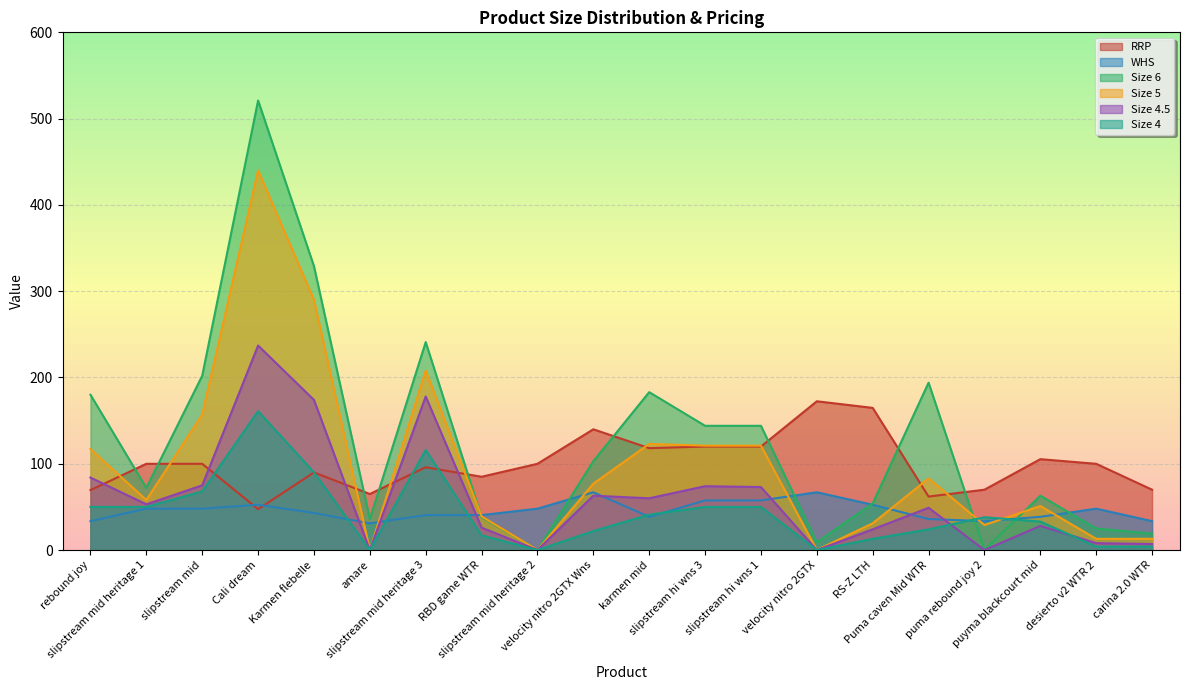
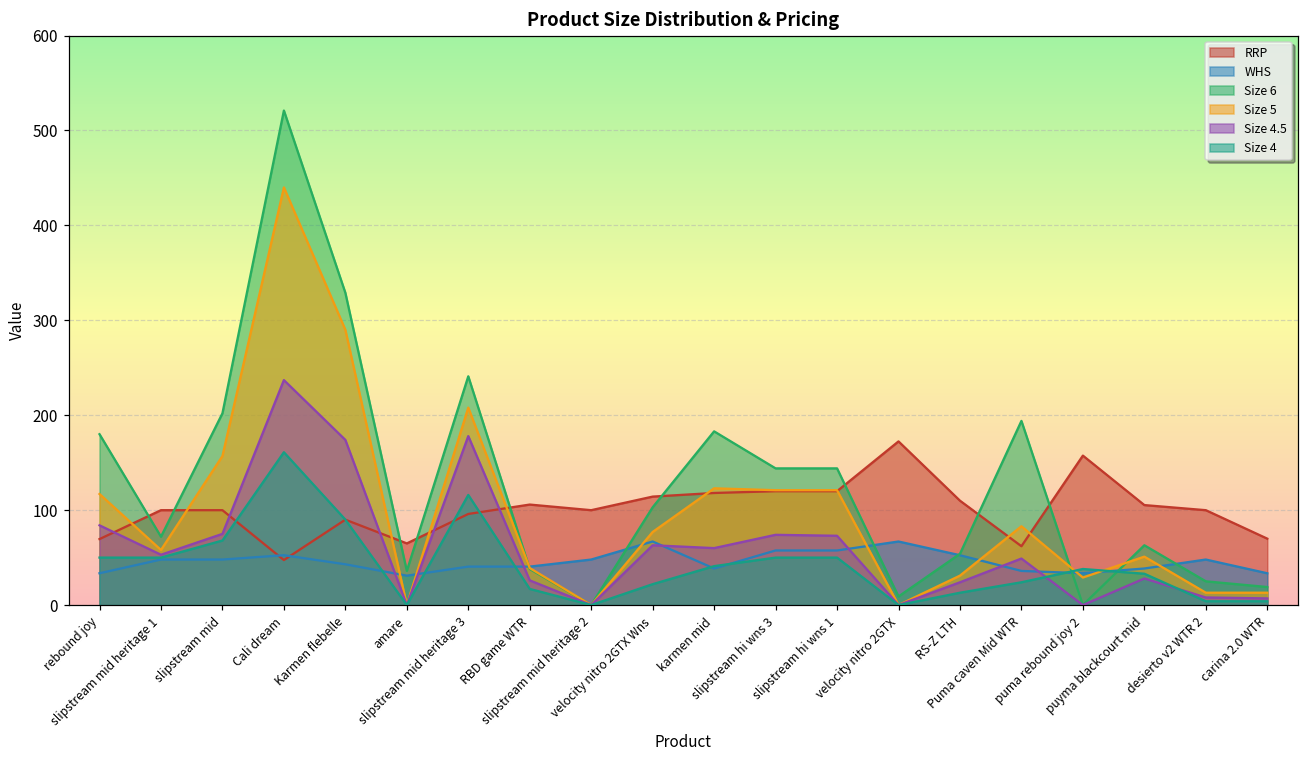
  {
    "RRP": {
      "rebound joy": 70,
      "slipstream mid heritage 1": 100,
      "slipstream mid": 100,
      "Cali dream": 50,
      "amare": 60,
      "slipstream mid heritage 3": 100,
-     "RBD game WTR": 80,
+     "RBD game WTR": 110,
      "slipstream mid heritage 2": 100,
-     "velocity nitro 2GTX Wns": 140,
+     "velocity nitro 2GTX Wns": 110,
      "karmen mid": 120,
      "velocity nitro 2GTX": 170,
-     "RS-Z LTH": 160,
+     "RS-Z LTH": 110,
      "Puma caven Mid WTR": 60,
-     "puma rebound joy 2": 70,
+     "puma rebound joy 2": 160,
      "puyma blackcourt mid": 110,
      "desierto v2 WTR 2": 100,
      "carina 2.0 WTR": 70
    },
    "Size 5": {
      "rebound joy": 120,
      "slipstream mid heritage 1": 60,
      "slipstream mid": 160,
      "Cali dream": 440,
      "Karmen flebelle": 290,
      "slipstream mid heritage 3": 210,
      "velocity nitro 2GTX Wns": 80,
      "karmen mid": 120,
      "RS-Z LTH": 30,
      "Puma caven Mid WTR": 80,
      "puma rebound joy 2": 30,
      "puyma blackcourt mid": 50,
      "desierto v2 WTR 2": 10,
      "carina 2.0 WTR": 10
    },
    "Size 4.5": {
      "rebound joy": 80,
      "slipstream mid heritage 1": 50,
      "slipstream mid": 80,
      "Cali dream": 240,
      "Karmen flebelle": 170,
      "slipstream mid heritage 3": 180,
      "RBD game WTR": 30,
      "velocity nitro 2GTX Wns": 60,
      "karmen mid": 60,
      "slipstream hi wns 3": 70,
      "slipstream hi wns 1": 70,
      "RS-Z LTH": 20,
      "Puma caven Mid WTR": 50,
      "puyma blackcourt mid": 30,
      "desierto v2 WTR 2": 10,
      "carina 2.0 WTR": 10
    }
  }
